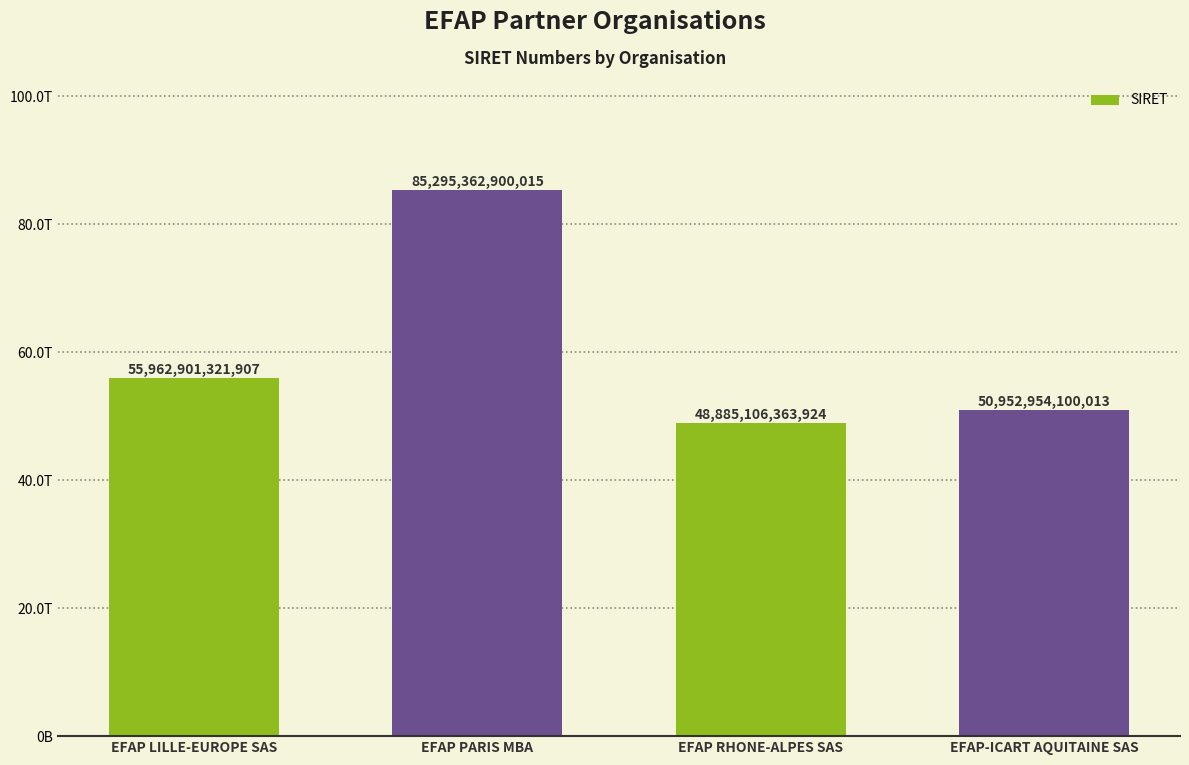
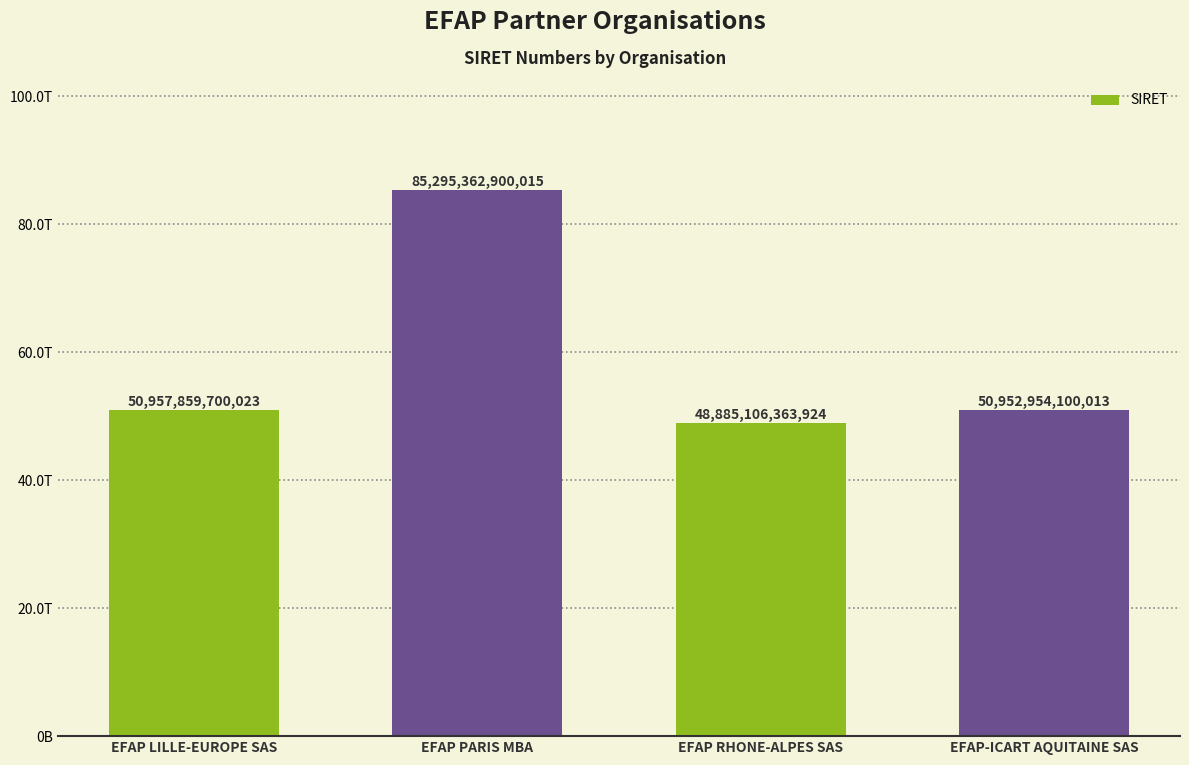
  {
-   "EFAP LILLE-EUROPE SAS": "55,962,901,321,907",
+   "EFAP LILLE-EUROPE SAS": "50,957,859,700,023",
    "EFAP PARIS MBA": "85,295,362,900,015",
    "EFAP RHONE-ALPES SAS": "48,885,106,363,924",
    "EFAP-ICART AQUITAINE SAS": "50,952,954,100,013"
  }
